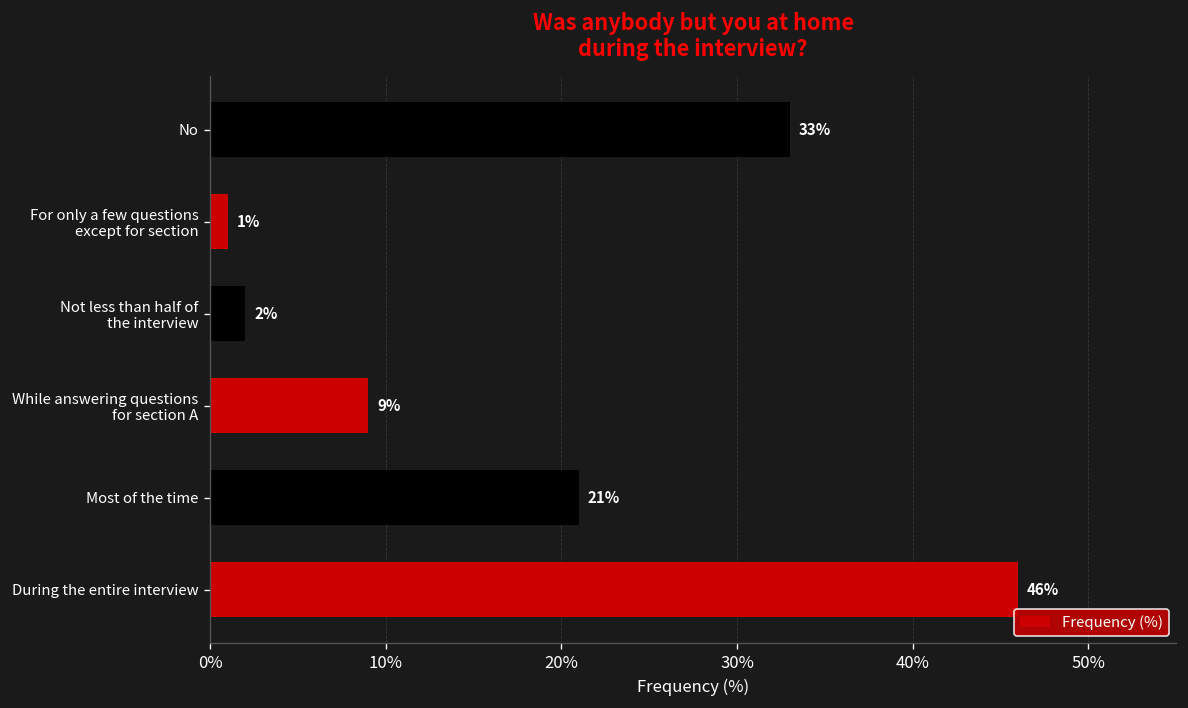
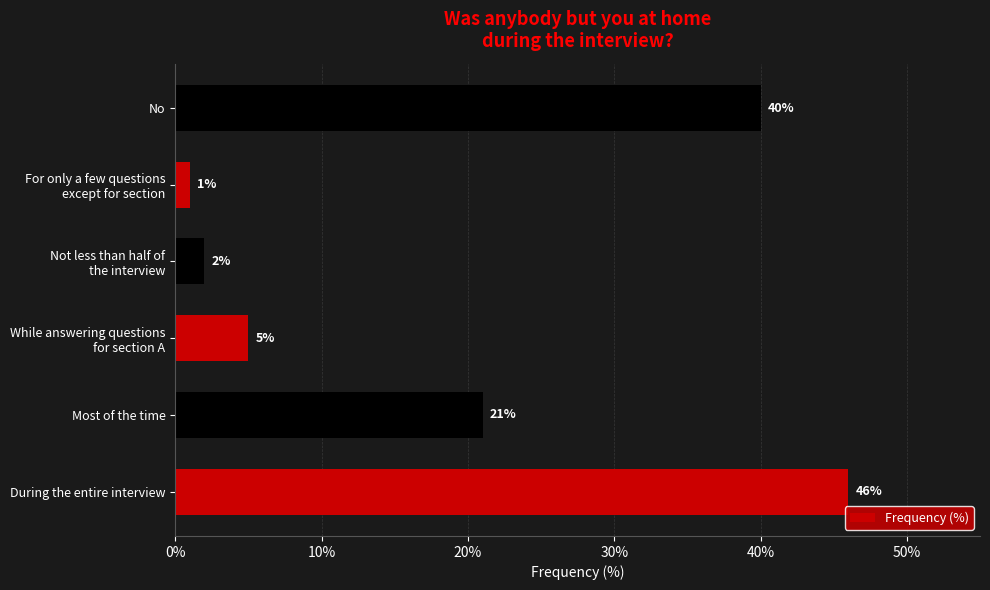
  {
-   "No": "33%",
+   "No": "40%",
    "For only a few questions except for section": "1%",
    "Not less than half of the interview": "2%",
-   "While answering questions for section A": "9%",
+   "While answering questions for section A": "5%",
    "Most of the time": "21%",
    "During the entire interview": "46%"
  }
